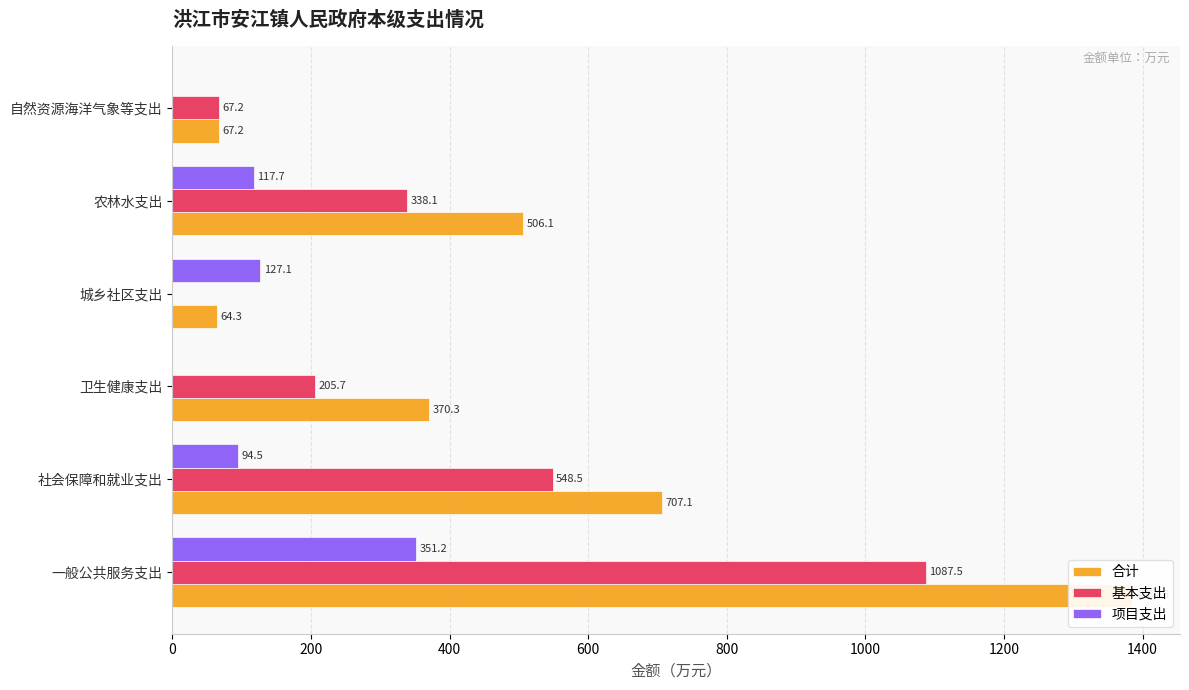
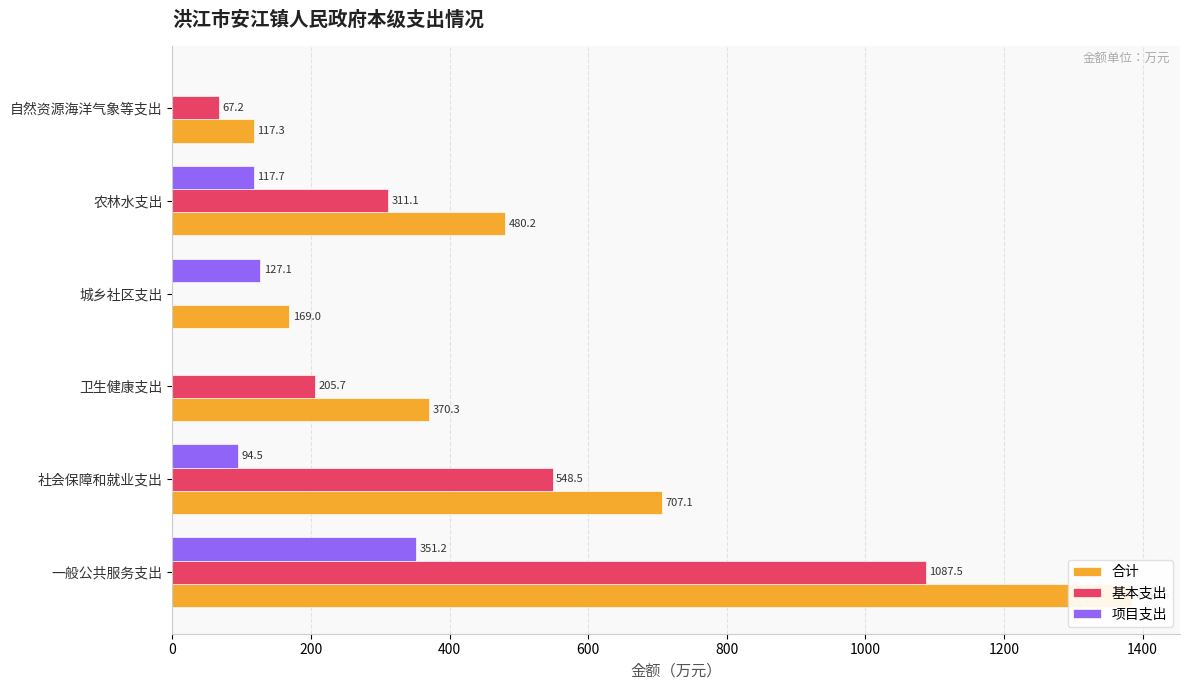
  {
    "合计": {
-     "自然资源海洋气象等支出": 67.2,
-     "农林水支出": 506.1,
-     "城乡社区支出": 64.3,
+     "自然资源海洋气象等支出": 117.3,
+     "农林水支出": 480.2,
+     "城乡社区支出": 169.0,
      "卫生健康支出": 370.3,
      "社会保障和就业支出": 707.1
    },
    "基本支出": {
      "自然资源海洋气象等支出": 67.2,
-     "农林水支出": 338.1,
+     "农林水支出": 311.1,
      "卫生健康支出": 205.7,
      "社会保障和就业支出": 548.5,
      "一般公共服务支出": 1087.5
    },
    "项目支出": {
      "农林水支出": 117.7,
      "城乡社区支出": 127.1,
      "社会保障和就业支出": 94.5,
      "一般公共服务支出": 351.2
    }
  }
